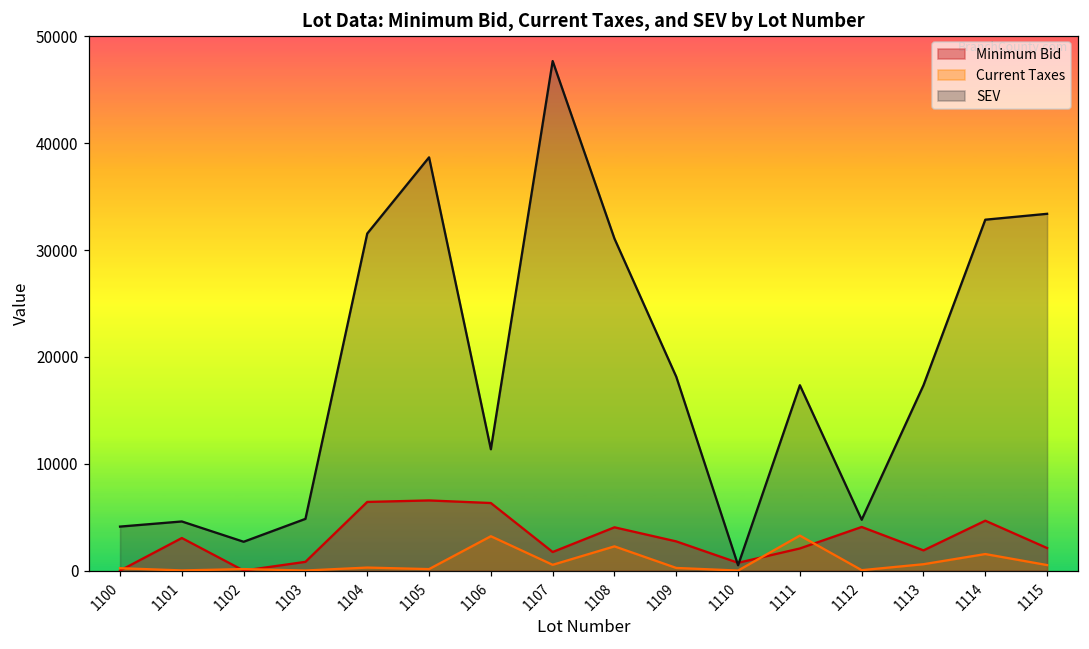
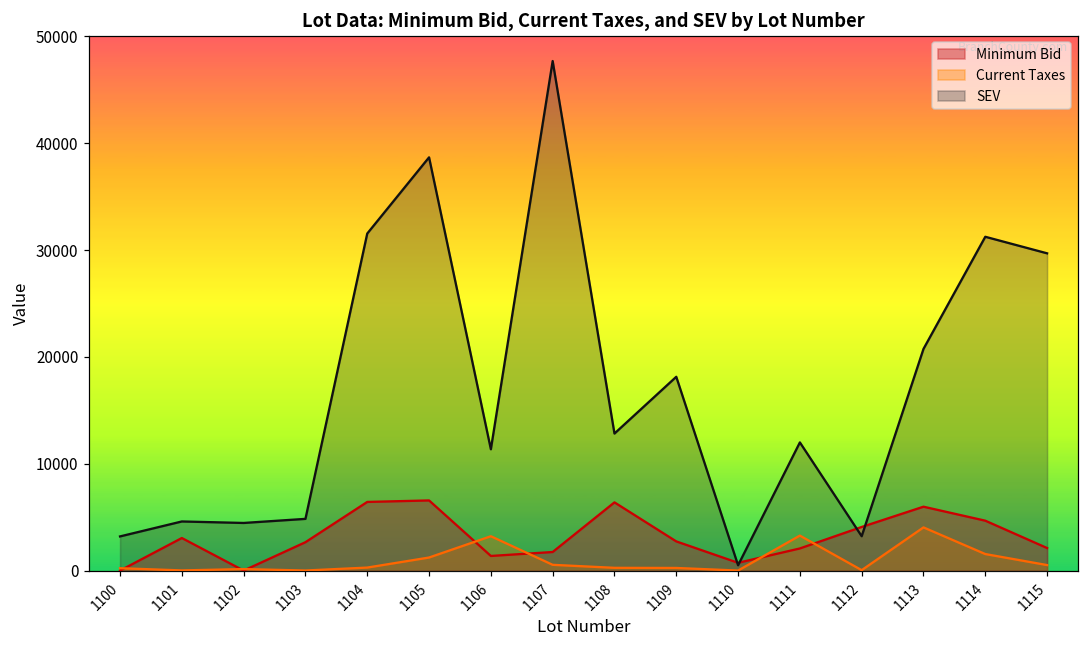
  {
    "Minimum Bid": {
      "1101": 3000,
-     "1103": 1000,
+     "1103": 3000,
      "1104": 6000,
      "1105": 7000,
-     "1106": 6000,
+     "1106": 1000,
      "1107": 2000,
-     "1108": 4000,
+     "1108": 6000,
      "1109": 3000,
      "1111": 2000,
      "1112": 4000,
-     "1113": 2000,
+     "1113": 6000,
      "1114": 5000,
      "1115": 2000
    },
    "Current Taxes": {
      "1101": 0,
      "1103": 0,
      "1104": 0,
-     "1105": 0,
+     "1105": 1000,
      "1106": 3000,
      "1107": 1000,
-     "1108": 2000,
+     "1108": 0,
      "1109": 0,
      "1110": 0,
      "1111": 3000,
      "1112": 0,
-     "1113": 1000,
+     "1113": 4000,
      "1114": 2000,
      "1115": 1000
    },
    "SEV": {
-     "1100": 4000,
+     "1100": 3000,
      "1101": 5000,
-     "1102": 3000,
+     "1102": 4000,
      "1103": 5000,
      "1104": 32000,
      "1105": 39000,
      "1106": 11000,
      "1107": 48000,
-     "1108": 31000,
+     "1108": 13000,
      "1109": 18000,
-     "1111": 17000,
-     "1112": 5000,
-     "1113": 17000,
-     "1114": 33000,
-     "1115": 33000
+     "1111": 12000,
+     "1112": 3000,
+     "1113": 21000,
+     "1114": 31000,
+     "1115": 30000
    }
  }
